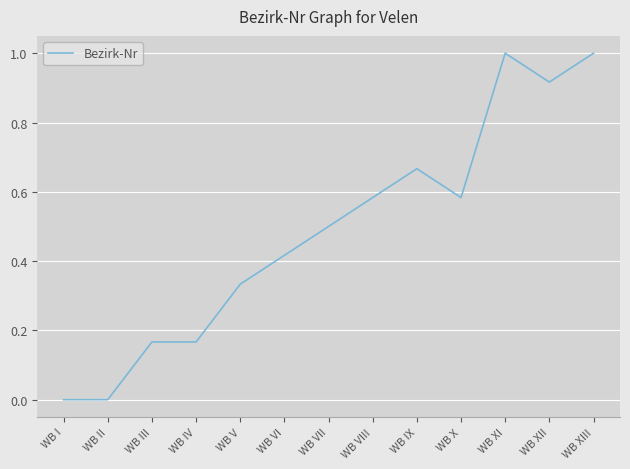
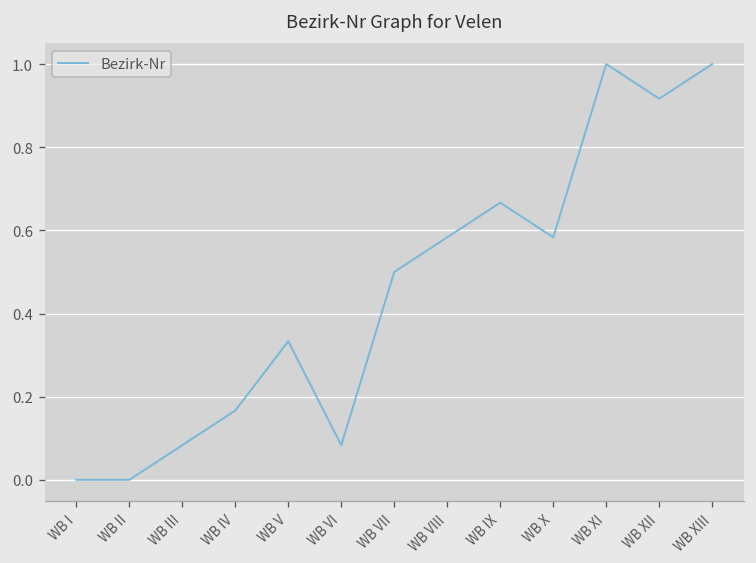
  {
    "WB I": 0.00,
    "WB II": 0.00,
-   "WB III": 0.17,
+   "WB III": 0.08,
    "WB IV": 0.17,
    "WB V": 0.33,
-   "WB VI": 0.42,
+   "WB VI": 0.08,
    "WB VII": 0.50,
    "WB VIII": 0.58,
    "WB IX": 0.67,
    "WB X": 0.58,
    "WB XI": 1.00,
    "WB XII": 0.92,
    "WB XIII": 1.00
  }
